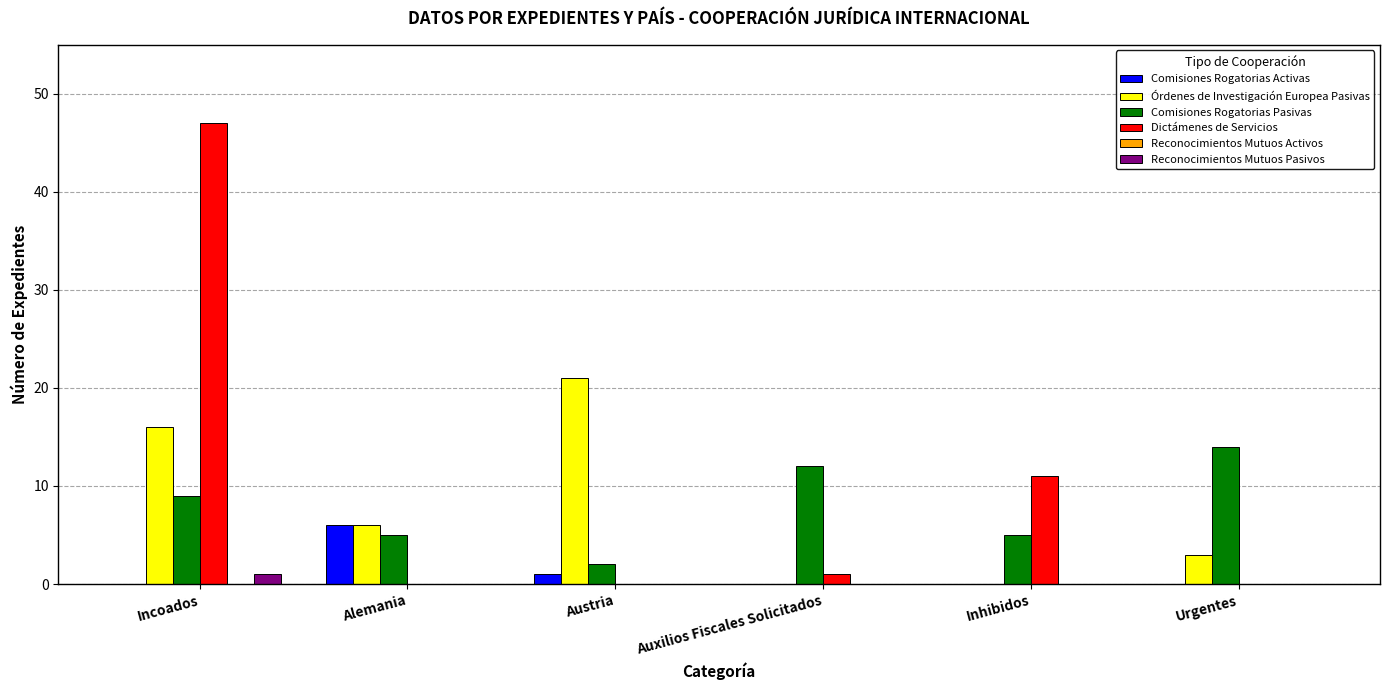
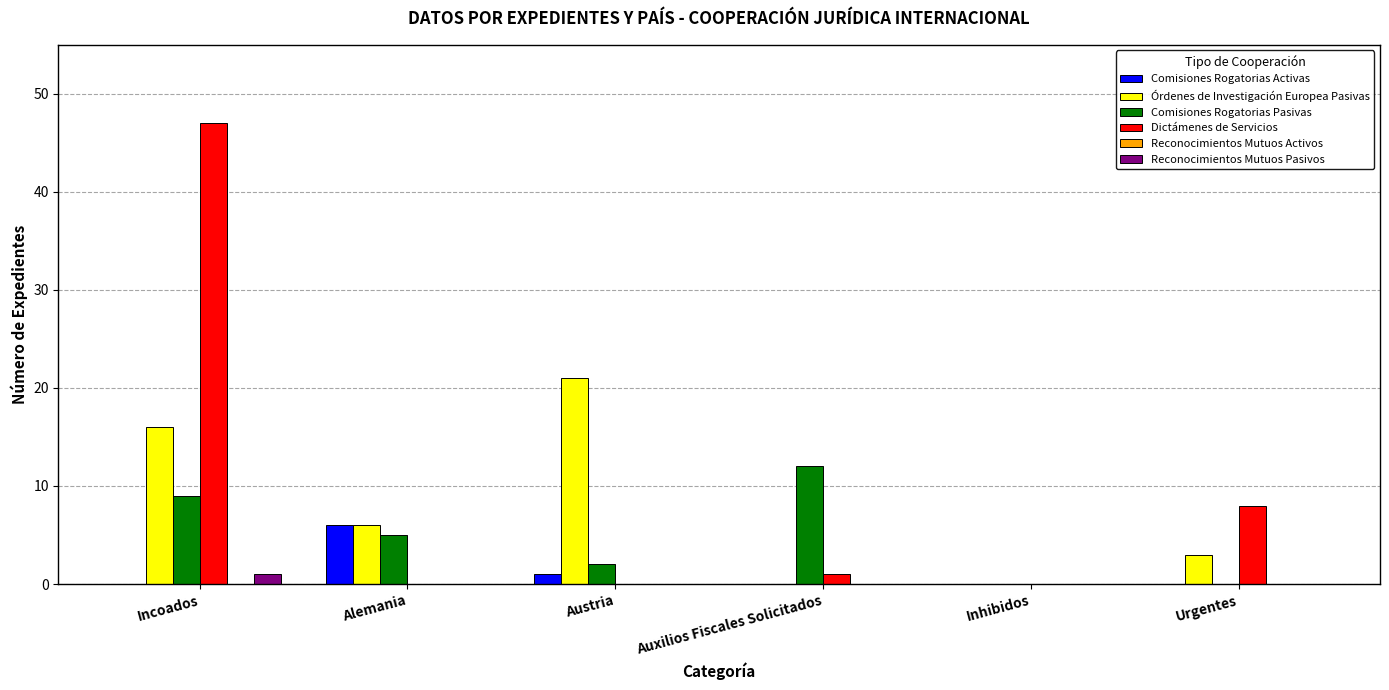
  {
    "Comisiones Rogatorias Activas": {
      "Incoados": 0,
      "Alemania": 6,
      "Austria": 1,
      "Auxilios Fiscales Solicitados": 0,
      "Inhibidos": 0,
      "Urgentes": 0
    },
    "Órdenes de Investigación Europea Pasivas": {
      "Incoados": 16,
      "Alemania": 6,
      "Austria": 21,
      "Auxilios Fiscales Solicitados": 0,
      "Inhibidos": 0,
      "Urgentes": 3
    },
    "Comisiones Rogatorias Pasivas": {
      "Incoados": 9,
      "Alemania": 5,
      "Austria": 2,
      "Auxilios Fiscales Solicitados": 12,
-     "Inhibidos": 5,
-     "Urgentes": 14
+     "Inhibidos": 0,
+     "Urgentes": 0
    },
    "Dictámenes de Servicios": {
      "Incoados": 47,
      "Alemania": 0,
      "Austria": 0,
      "Auxilios Fiscales Solicitados": 1,
-     "Inhibidos": 11,
-     "Urgentes": 0
+     "Inhibidos": 0,
+     "Urgentes": 8
    },
    "Reconocimientos Mutuos Activos": {
      "Incoados": 0,
      "Alemania": 0,
      "Austria": 0,
      "Auxilios Fiscales Solicitados": 0,
      "Inhibidos": 0,
      "Urgentes": 0
    },
    "Reconocimientos Mutuos Pasivos": {
      "Incoados": 1,
      "Alemania": 0,
      "Austria": 0,
      "Auxilios Fiscales Solicitados": 0,
      "Inhibidos": 0,
      "Urgentes": 0
    }
  }
